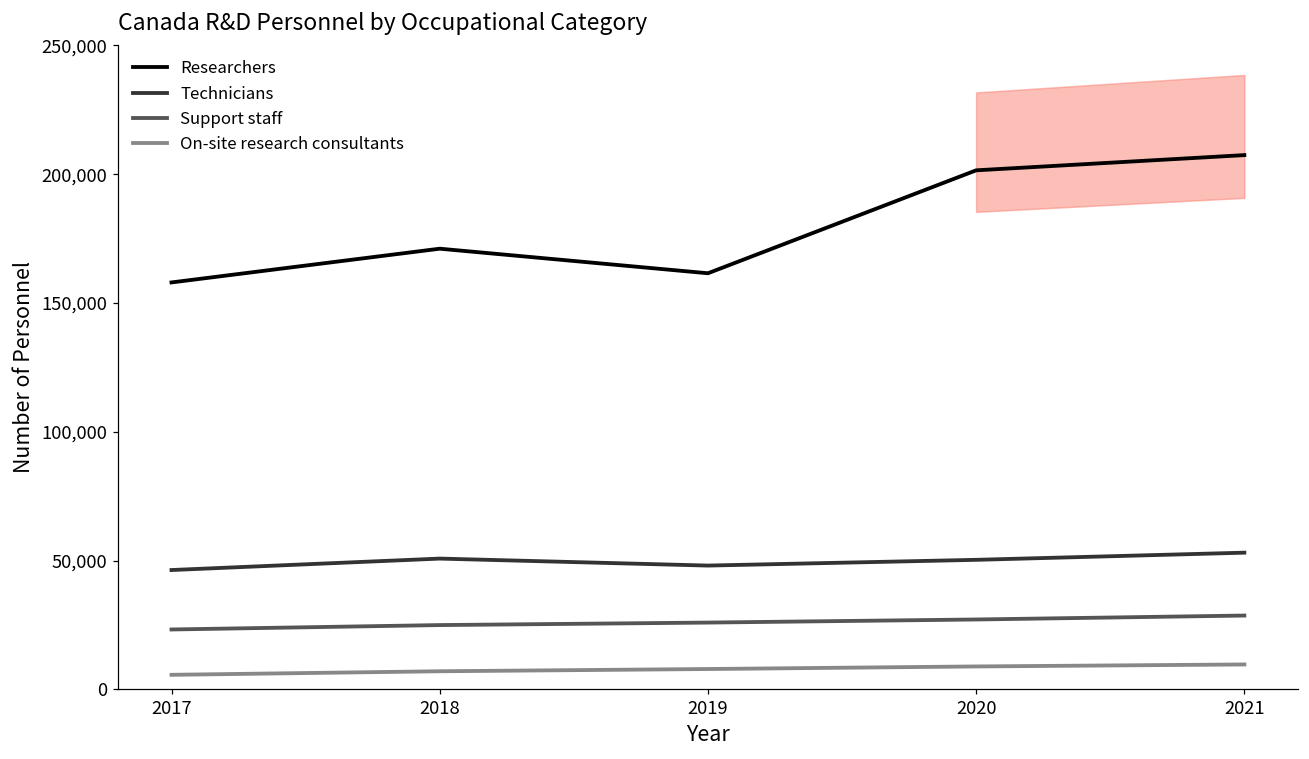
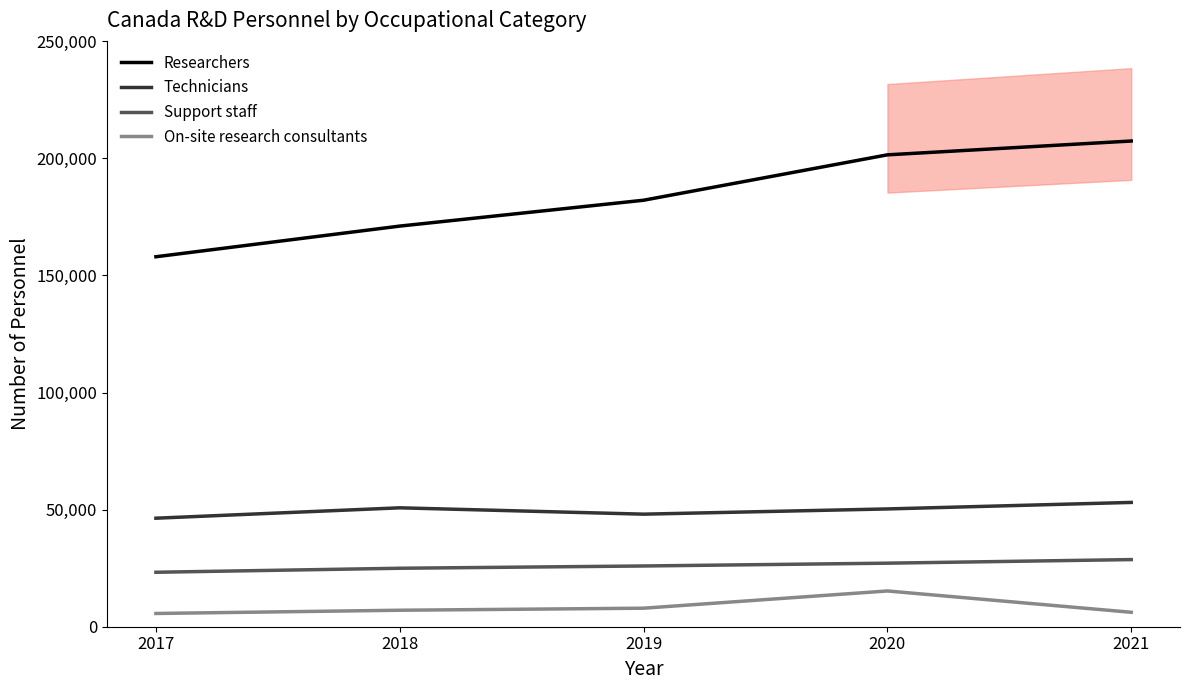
  {
    "Researchers": {
      "2017": "158,000",
      "2018": "171,000",
-     "2019": "162,000",
+     "2019": "182,000",
      "2020": "202,000",
      "2021": "207,000"
    },
    "On-site research consultants": {
      "2017": "6,000",
      "2018": "7,000",
      "2019": "8,000",
-     "2020": "9,000",
-     "2021": "10,000"
+     "2020": "15,000",
+     "2021": "6,000"
    }
  }
